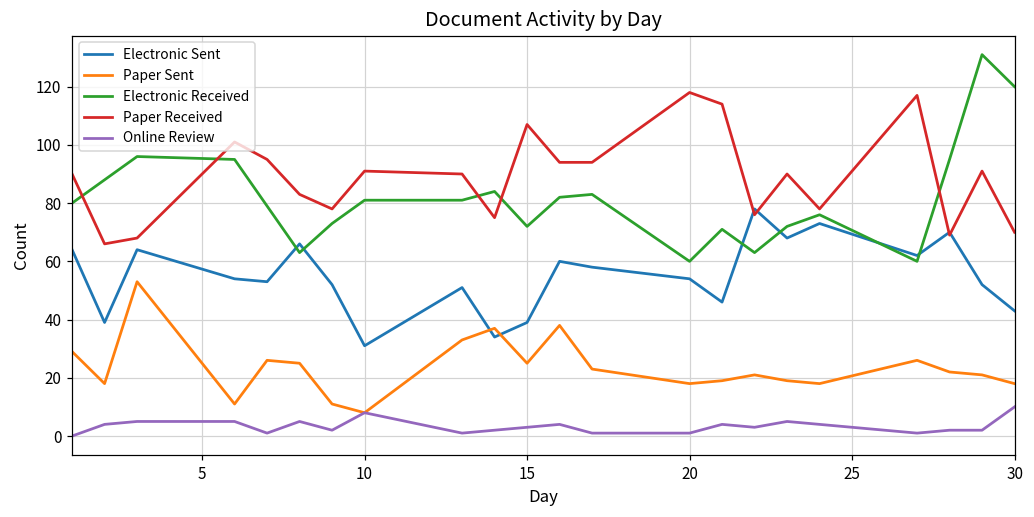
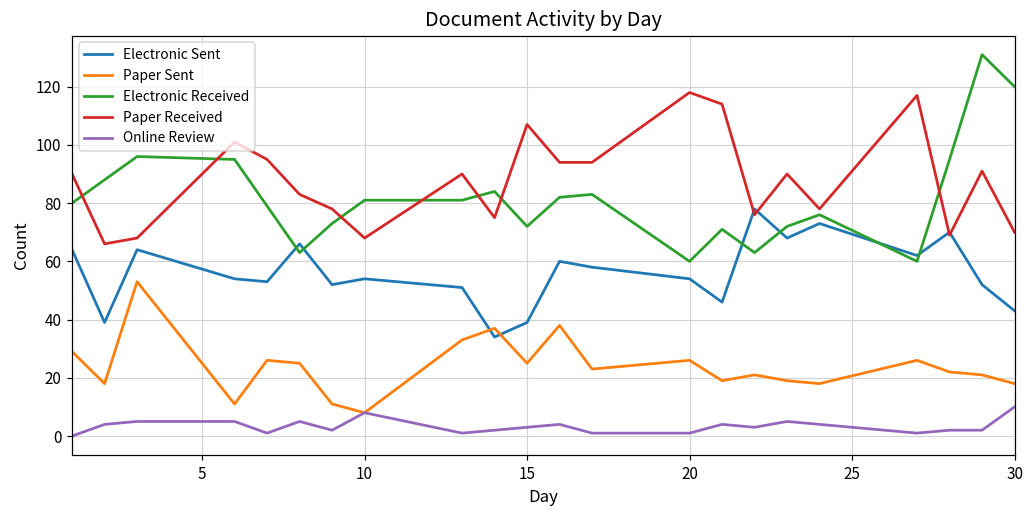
  {
    "Electronic Sent": {
-     "10": 31,
+     "10": 54,
      "15": 39,
      "20": 54,
      "30": 43
    },
    "Paper Sent": {
      "15": 25,
-     "20": 18,
+     "20": 26,
      "30": 18
    },
    "Electronic Received": {
      "10": 81,
      "15": 72,
      "20": 60,
      "30": 120
    },
    "Paper Received": {
-     "10": 91,
+     "10": 68,
      "15": 107,
      "20": 118,
      "30": 70
    },
    "Online Review": {
      "15": 3,
      "20": 1,
      "30": 10
    }
  }
